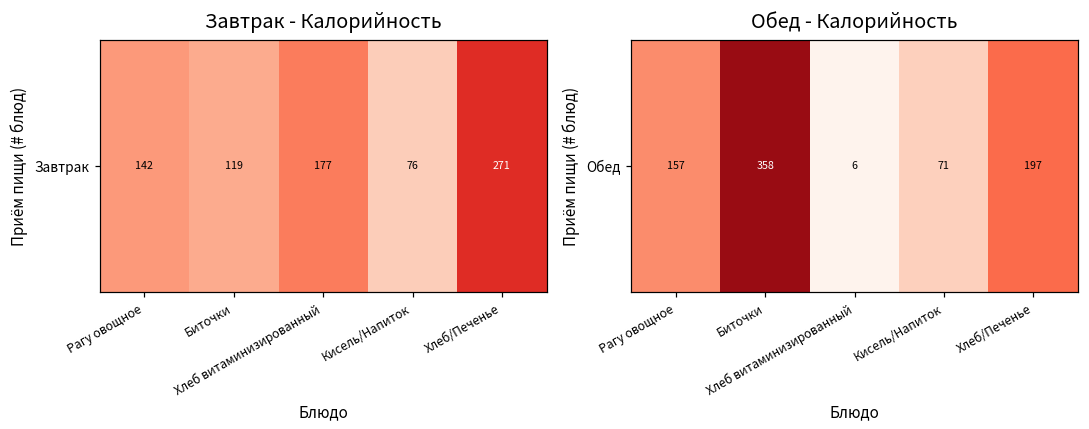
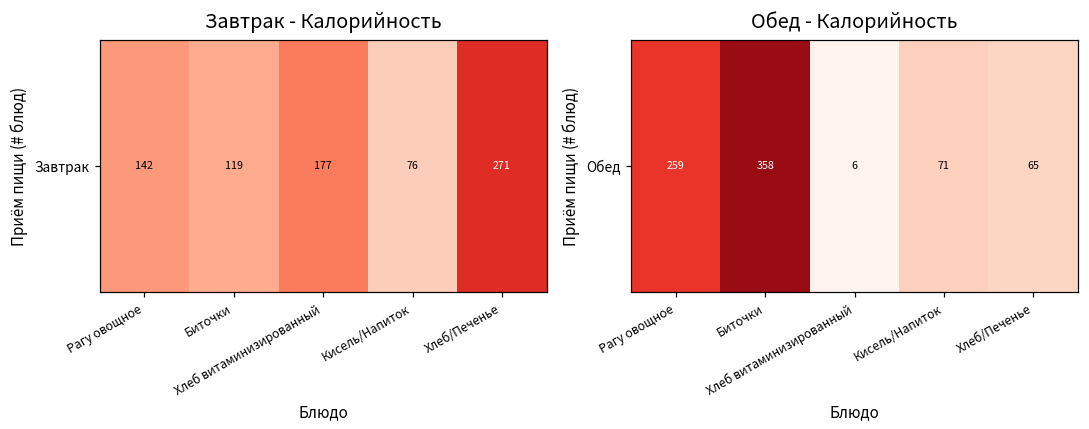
  {
    "Завтрак - Калорийность": {
      "Завтрак": {
        "Рагу овощное": 142,
        "Биточки": 119,
        "Хлеб витаминизированный": 177,
        "Кисель/Напиток": 76,
        "Хлеб/Печенье": 271
      }
    },
    "Обед - Калорийность": {
      "Обед": {
-       "Рагу овощное": 157,
+       "Рагу овощное": 259,
        "Биточки": 358,
        "Хлеб витаминизированный": 6,
        "Кисель/Напиток": 71,
-       "Хлеб/Печенье": 197
+       "Хлеб/Печенье": 65
      }
    }
  }
